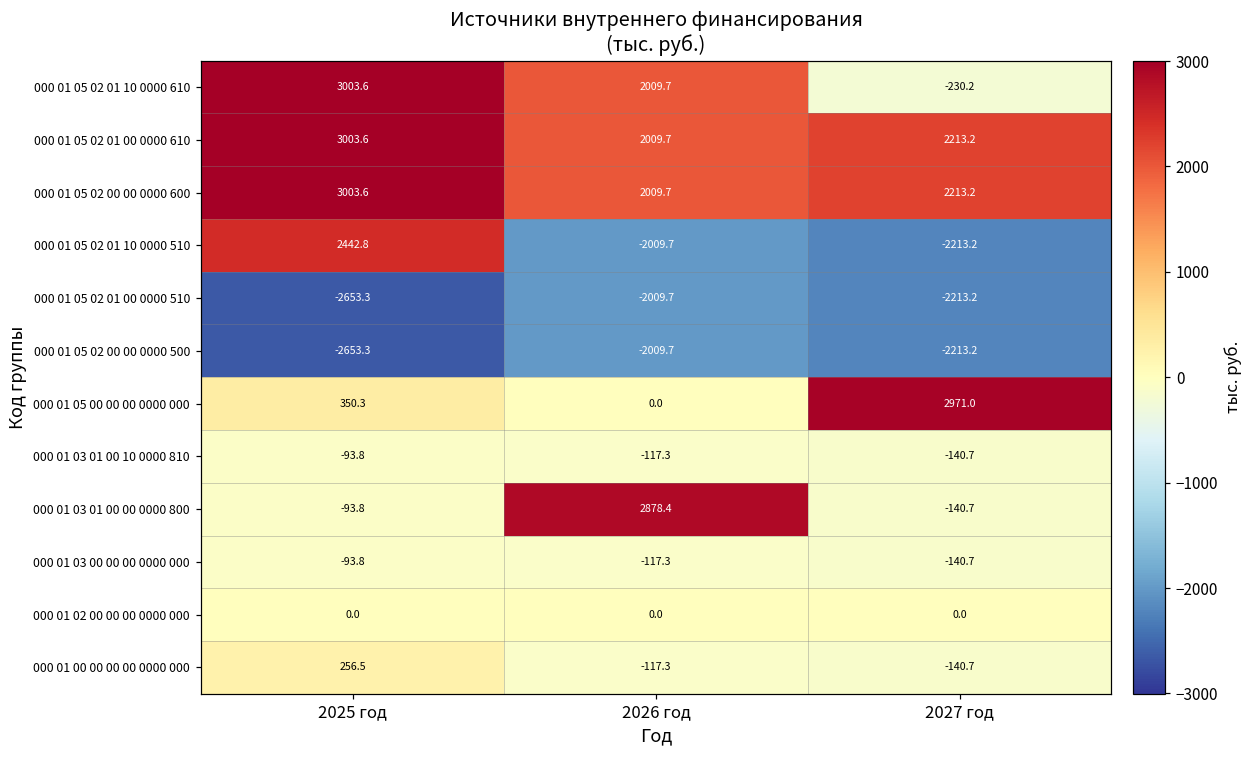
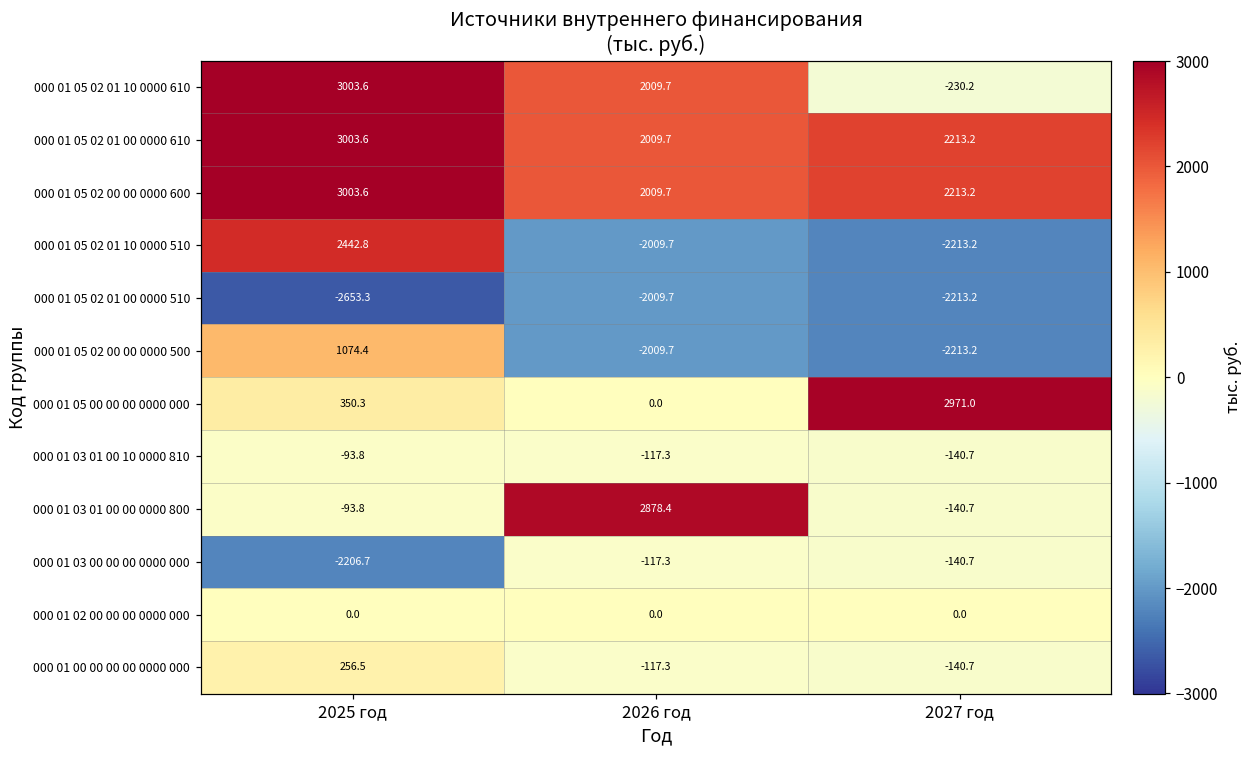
  {
    "000 01 05 02 01 10 0000 610": {
      "2025 год": 3003.6,
      "2026 год": 2009.7,
      "2027 год": -230.2
    },
    "000 01 05 02 01 00 0000 610": {
      "2025 год": 3003.6,
      "2026 год": 2009.7,
      "2027 год": 2213.2
    },
    "000 01 05 02 00 00 0000 600": {
      "2025 год": 3003.6,
      "2026 год": 2009.7,
      "2027 год": 2213.2
    },
    "000 01 05 02 01 10 0000 510": {
      "2025 год": 2442.8,
      "2026 год": -2009.7,
      "2027 год": -2213.2
    },
    "000 01 05 02 01 00 0000 510": {
      "2025 год": -2653.3,
      "2026 год": -2009.7,
      "2027 год": -2213.2
    },
    "000 01 05 02 00 00 0000 500": {
-     "2025 год": -2653.3,
+     "2025 год": 1074.4,
      "2026 год": -2009.7,
      "2027 год": -2213.2
    },
    "000 01 05 00 00 00 0000 000": {
      "2025 год": 350.3,
      "2026 год": 0.0,
      "2027 год": 2971.0
    },
    "000 01 03 01 00 10 0000 810": {
      "2025 год": -93.8,
      "2026 год": -117.3,
      "2027 год": -140.7
    },
    "000 01 03 01 00 00 0000 800": {
      "2025 год": -93.8,
      "2026 год": 2878.4,
      "2027 год": -140.7
    },
    "000 01 03 00 00 00 0000 000": {
-     "2025 год": -93.8,
+     "2025 год": -2206.7,
      "2026 год": -117.3,
      "2027 год": -140.7
    },
    "000 01 02 00 00 00 0000 000": {
      "2025 год": 0.0,
      "2026 год": 0.0,
      "2027 год": 0.0
    },
    "000 01 00 00 00 00 0000 000": {
      "2025 год": 256.5,
      "2026 год": -117.3,
      "2027 год": -140.7
    }
  }
